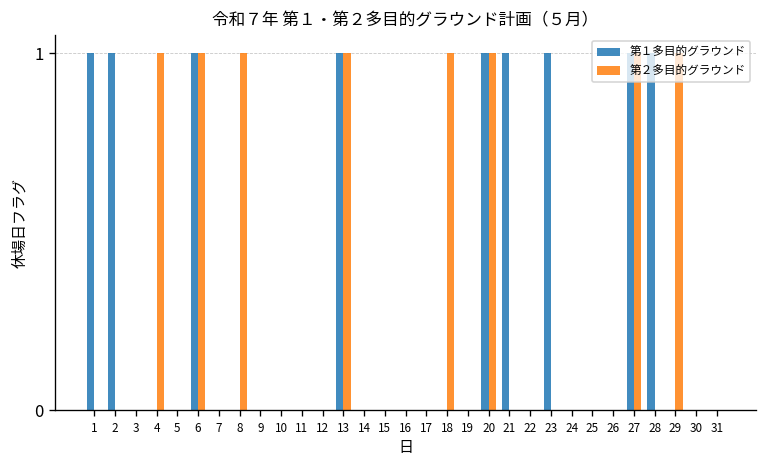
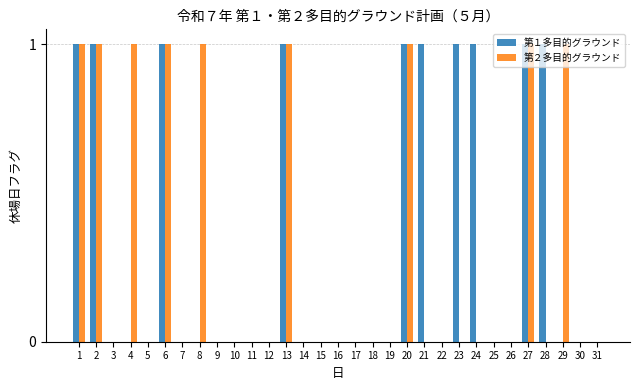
  {
    "第１多目的グラウンド": {
      "1": 1,
      "2": 1,
      "3": 0,
      "4": 0,
      "5": 0,
      "6": 1,
      "7": 0,
      "8": 0,
      "9": 0,
      "10": 0,
      "11": 0,
      "12": 0,
      "13": 1,
      "14": 0,
      "15": 0,
      "16": 0,
      "17": 0,
      "18": 0,
      "19": 0,
      "20": 1,
      "21": 1,
      "22": 0,
      "23": 1,
-     "24": 0,
+     "24": 1,
      "25": 0,
      "26": 0,
      "29": 0,
      "30": 0,
      "31": 0
    },
    "第２多目的グラウンド": {
-     "1": 0,
-     "2": 0,
+     "1": 1,
+     "2": 1,
      "3": 0,
      "4": 1,
      "5": 0,
      "6": 1,
      "7": 0,
      "8": 1,
      "9": 0,
      "10": 0,
      "11": 0,
      "12": 0,
      "13": 1,
      "14": 0,
      "15": 0,
      "16": 0,
      "17": 0,
-     "18": 1,
+     "18": 0,
      "19": 0,
      "20": 1,
      "21": 0,
      "22": 0,
      "23": 0,
      "24": 0,
      "25": 0,
      "26": 0,
      "28": 0,
      "30": 0,
      "31": 0
    }
  }
